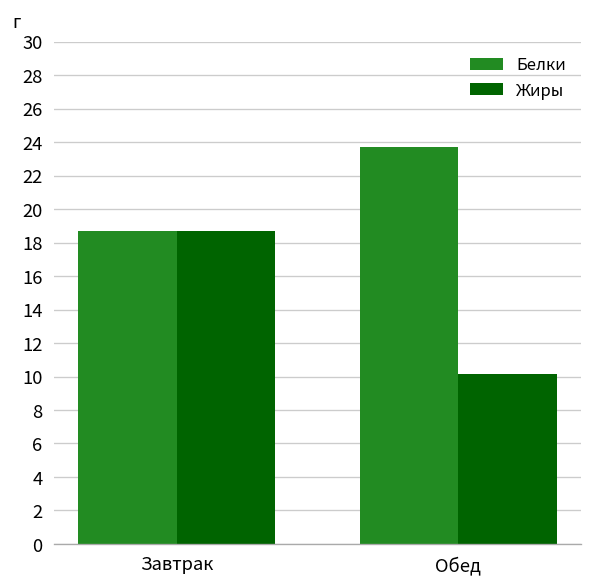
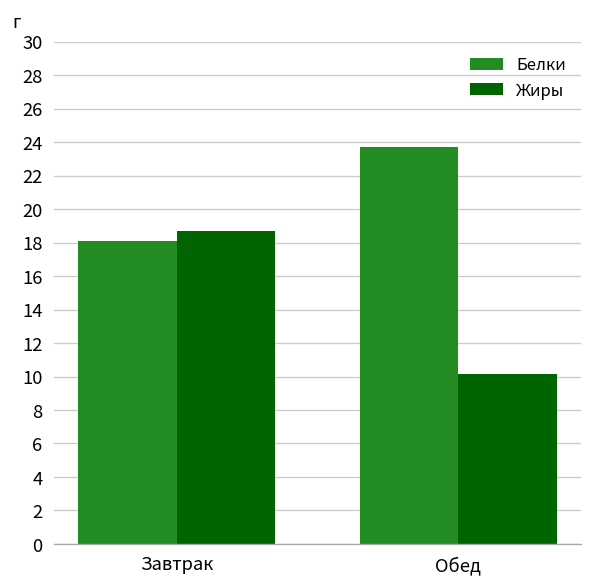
  {
    "Белки": {
-     "Завтрак": 18.7,
+     "Завтрак": 18.1,
      "Обед": 23.7
    },
    "Жиры": {
      "Завтрак": 18.7,
      "Обед": 10.2
    }
  }
